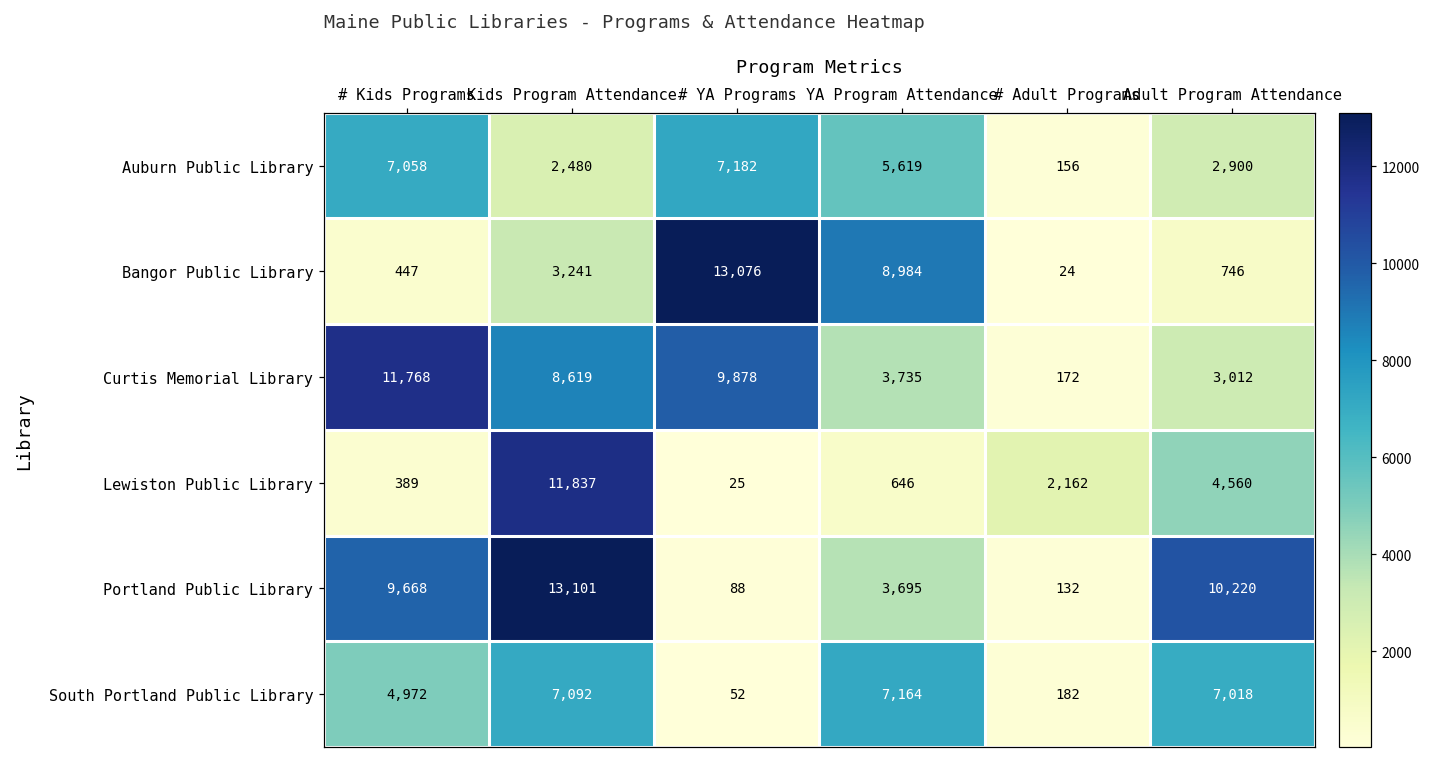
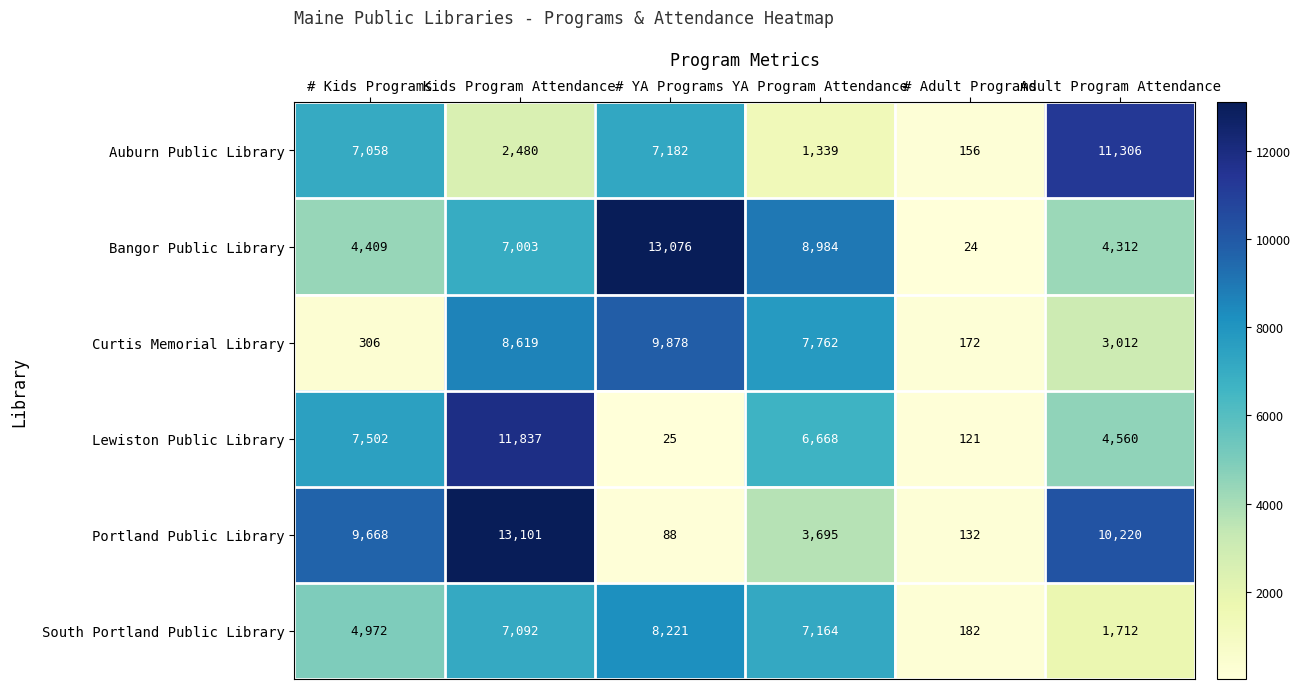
  {
    "Auburn Public Library": {
      "# Kids Programs": "7,058",
      "Kids Program Attendance": "2,480",
      "# YA Programs": "7,182",
-     "YA Program Attendance": "5,619",
+     "YA Program Attendance": "1,339",
      "# Adult Programs": "156",
-     "Adult Program Attendance": "2,900"
+     "Adult Program Attendance": "11,306"
    },
    "Bangor Public Library": {
-     "# Kids Programs": "447",
-     "Kids Program Attendance": "3,241",
+     "# Kids Programs": "4,409",
+     "Kids Program Attendance": "7,003",
      "# YA Programs": "13,076",
      "YA Program Attendance": "8,984",
      "# Adult Programs": "24",
-     "Adult Program Attendance": "746"
+     "Adult Program Attendance": "4,312"
    },
    "Curtis Memorial Library": {
-     "# Kids Programs": "11,768",
+     "# Kids Programs": "306",
      "Kids Program Attendance": "8,619",
      "# YA Programs": "9,878",
-     "YA Program Attendance": "3,735",
+     "YA Program Attendance": "7,762",
      "# Adult Programs": "172",
      "Adult Program Attendance": "3,012"
    },
    "Lewiston Public Library": {
-     "# Kids Programs": "389",
+     "# Kids Programs": "7,502",
      "Kids Program Attendance": "11,837",
      "# YA Programs": "25",
-     "YA Program Attendance": "646",
-     "# Adult Programs": "2,162",
+     "YA Program Attendance": "6,668",
+     "# Adult Programs": "121",
      "Adult Program Attendance": "4,560"
    },
    "Portland Public Library": {
      "# Kids Programs": "9,668",
      "Kids Program Attendance": "13,101",
      "# YA Programs": "88",
      "YA Program Attendance": "3,695",
      "# Adult Programs": "132",
      "Adult Program Attendance": "10,220"
    },
    "South Portland Public Library": {
      "# Kids Programs": "4,972",
      "Kids Program Attendance": "7,092",
-     "# YA Programs": "52",
+     "# YA Programs": "8,221",
      "YA Program Attendance": "7,164",
      "# Adult Programs": "182",
-     "Adult Program Attendance": "7,018"
+     "Adult Program Attendance": "1,712"
    }
  }
